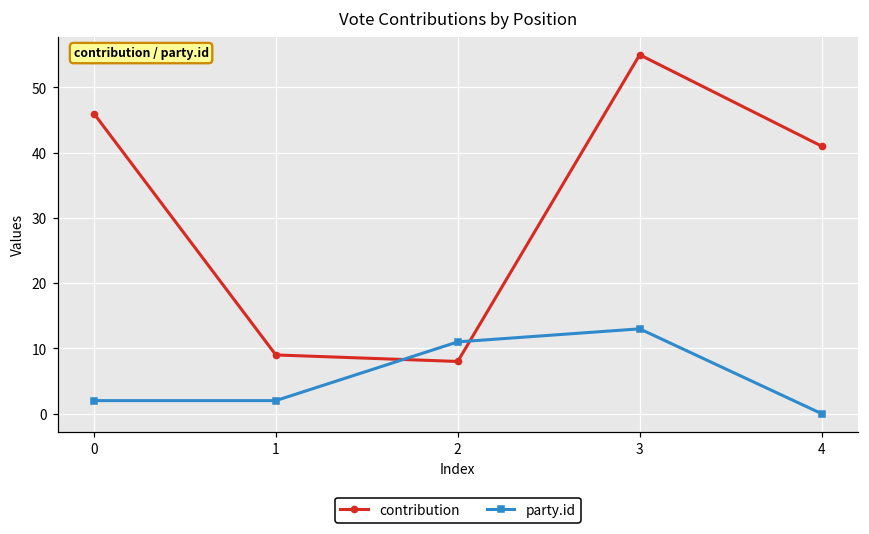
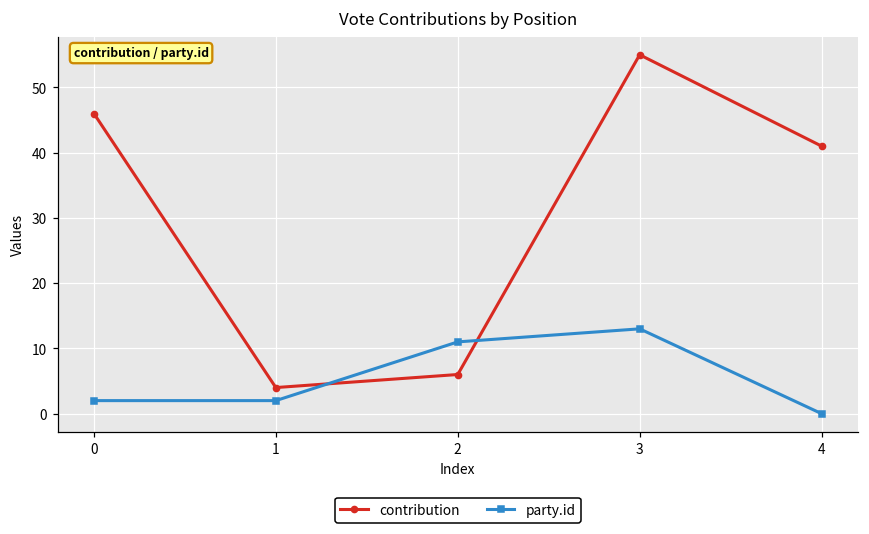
  {
    "contribution": {
      "0": 46,
-     "1": 9,
-     "2": 8,
+     "1": 4,
+     "2": 6,
      "3": 55,
      "4": 41
    },
    "party.id": {
      "0": 2,
      "1": 2,
      "2": 11,
      "3": 13,
      "4": 0
    }
  }
